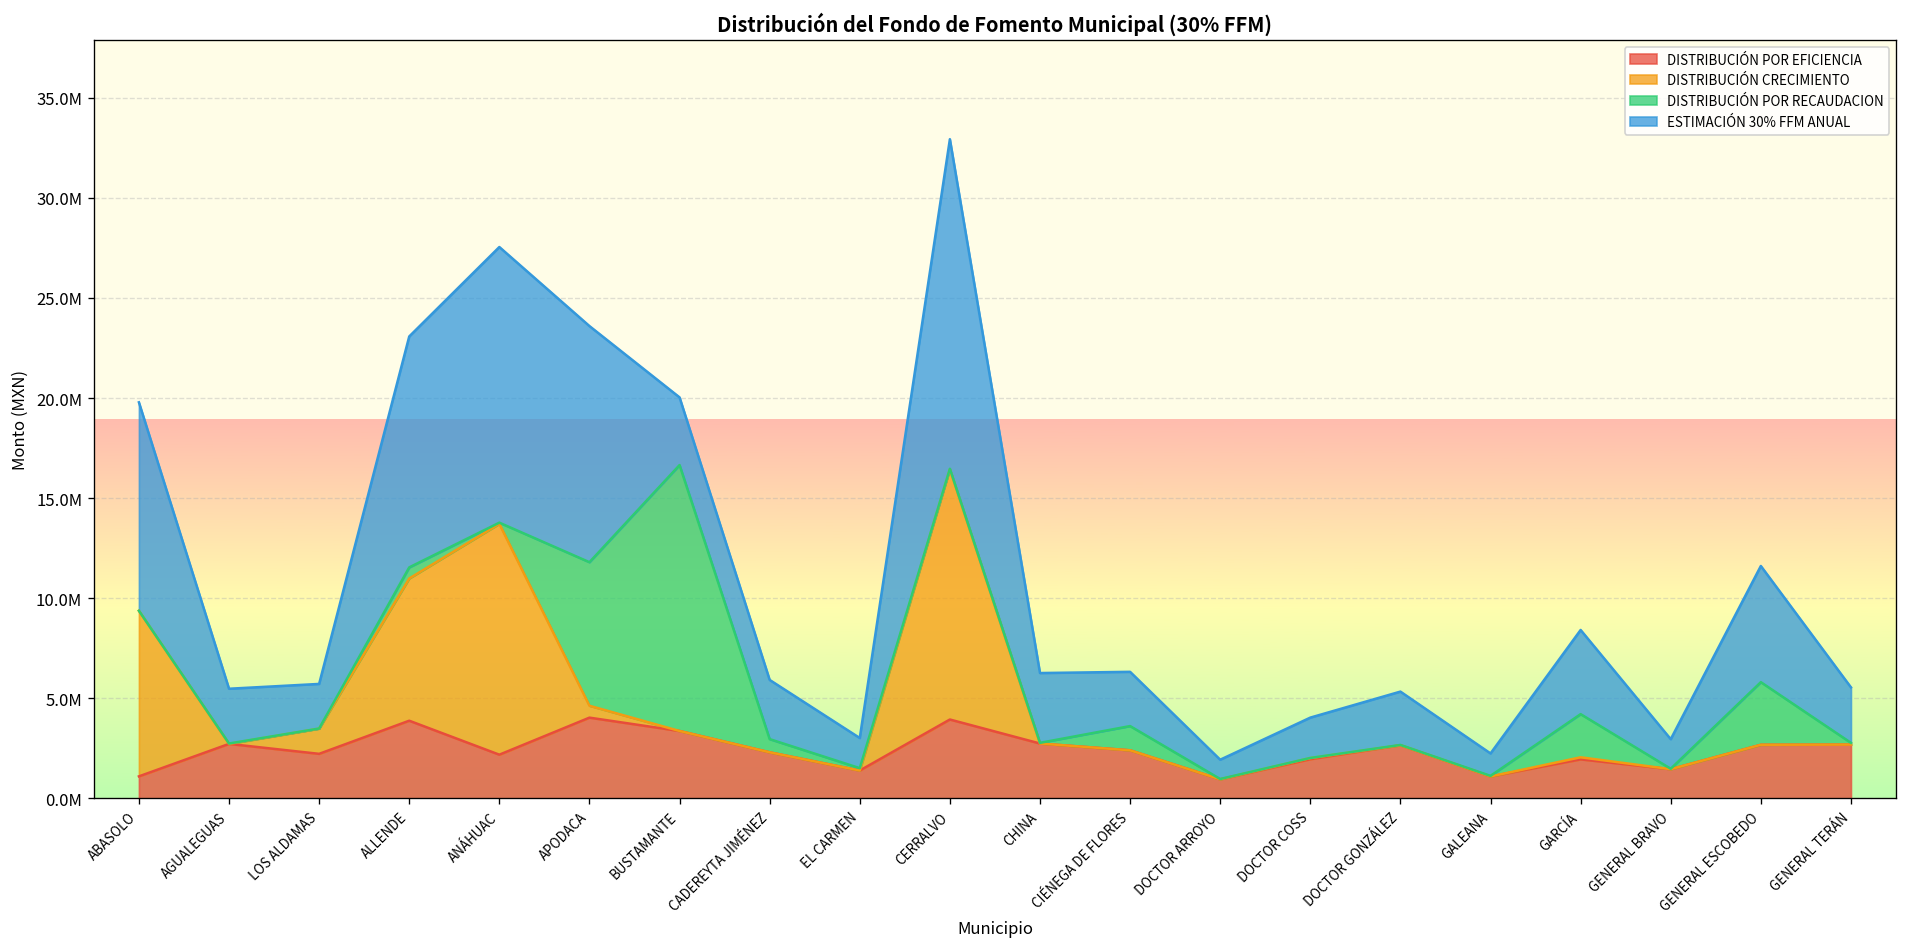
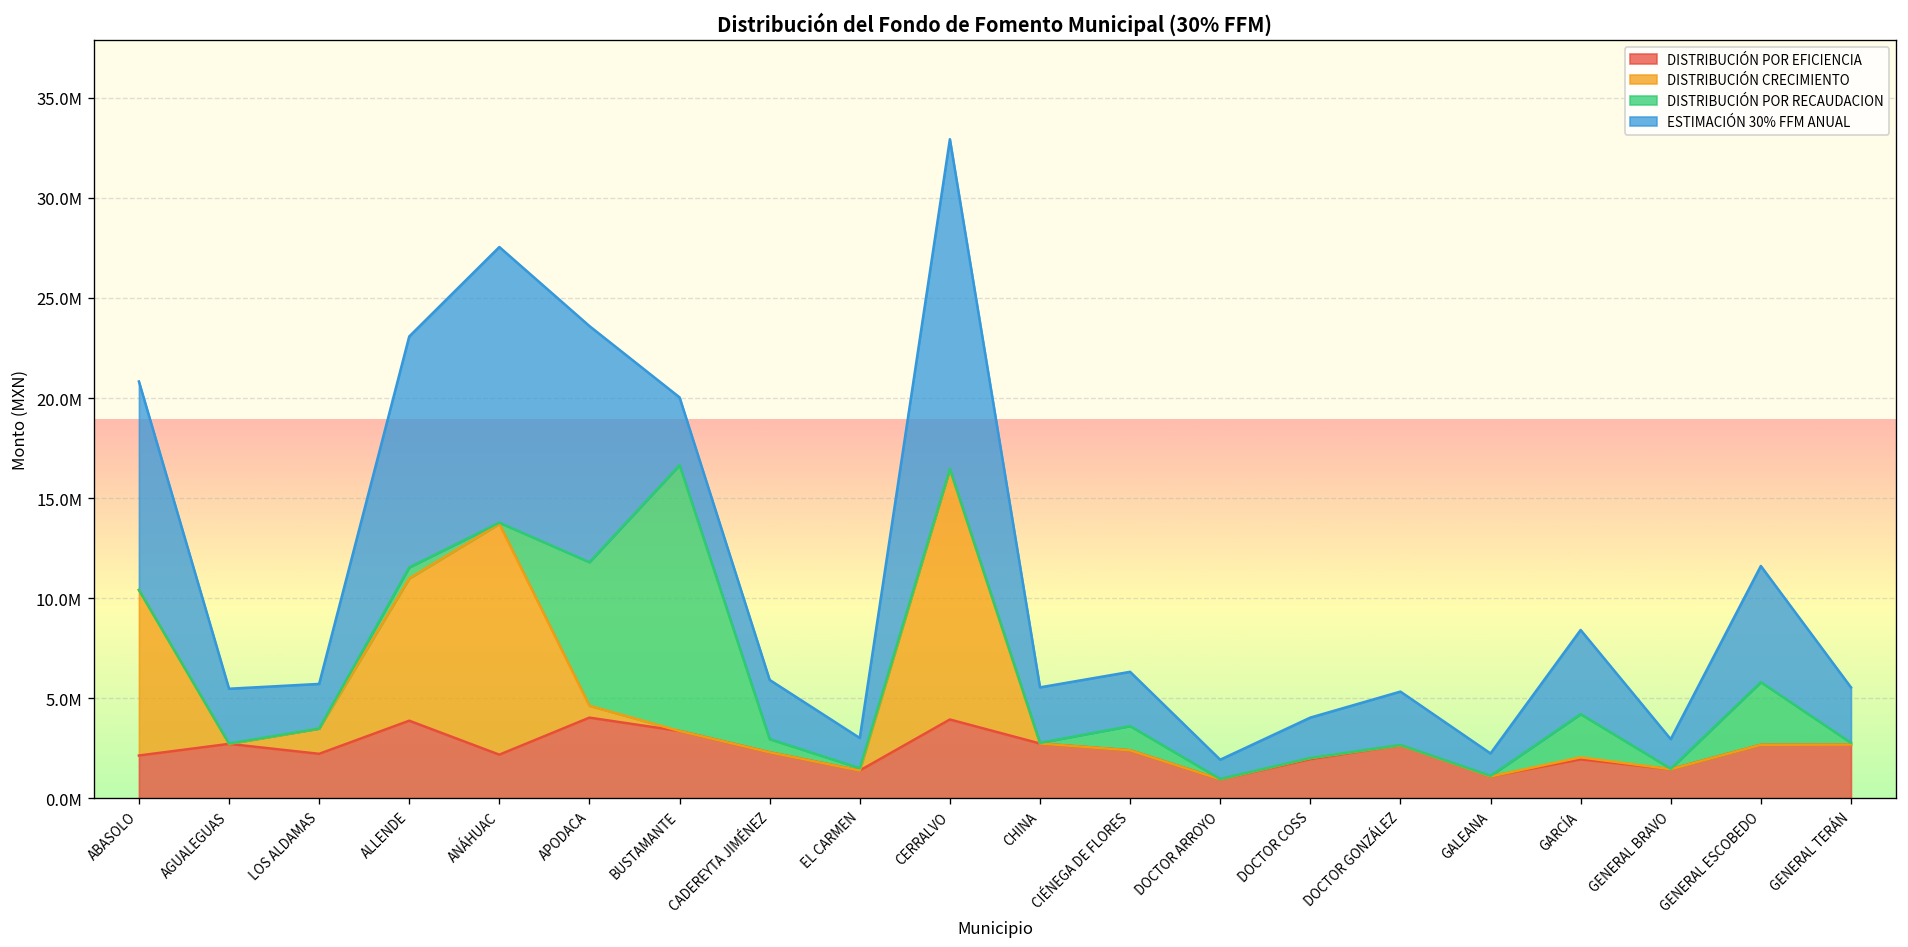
  {
    "DISTRIBUCIÓN POR EFICIENCIA": {
-     "ABASOLO": 1100000,
+     "ABASOLO": 2100000,
      "LOS ALDAMAS": 2200000,
      "ALLENDE": 3900000,
      "ANÁHUAC": 2200000,
      "APODACA": 4000000,
      "CERRALVO": 3900000
    },
    "DISTRIBUCIÓN CRECIMIENTO": {
      "ALLENDE": 7100000,
      "APODACA": 600000
    },
    "DISTRIBUCIÓN POR RECAUDACION": {
      "ALLENDE": 600000,
      "APODACA": 7200000,
      "BUSTAMANTE": 13300000,
      "CADEREYTA JIMÉNEZ": 700000,
      "CIÉNEGA DE FLORES": 1200000,
      "GARCÍA": 2200000,
      "GENERAL ESCOBEDO": 3100000
    },
    "ESTIMACIÓN 30% FFM ANUAL": {
      "ABASOLO": 10400000,
      "AGUALEGUAS": 2700000,
      "LOS ALDAMAS": 2200000,
      "ALLENDE": 11500000,
      "ANÁHUAC": 13800000,
      "APODACA": 11800000,
      "BUSTAMANTE": 3400000,
      "CADEREYTA JIMÉNEZ": 3000000,
      "EL CARMEN": 1500000,
      "CERRALVO": 16500000,
-     "CHINA": 3500000,
+     "CHINA": 2800000,
      "CIÉNEGA DE FLORES": 2700000,
      "DOCTOR ARROYO": 1000000,
      "DOCTOR COSS": 2000000,
      "DOCTOR GONZÁLEZ": 2700000,
      "GALEANA": 1100000,
      "GARCÍA": 4200000,
      "GENERAL BRAVO": 1500000,
      "GENERAL ESCOBEDO": 5800000,
      "GENERAL TERÁN": 2800000
    }
  }
